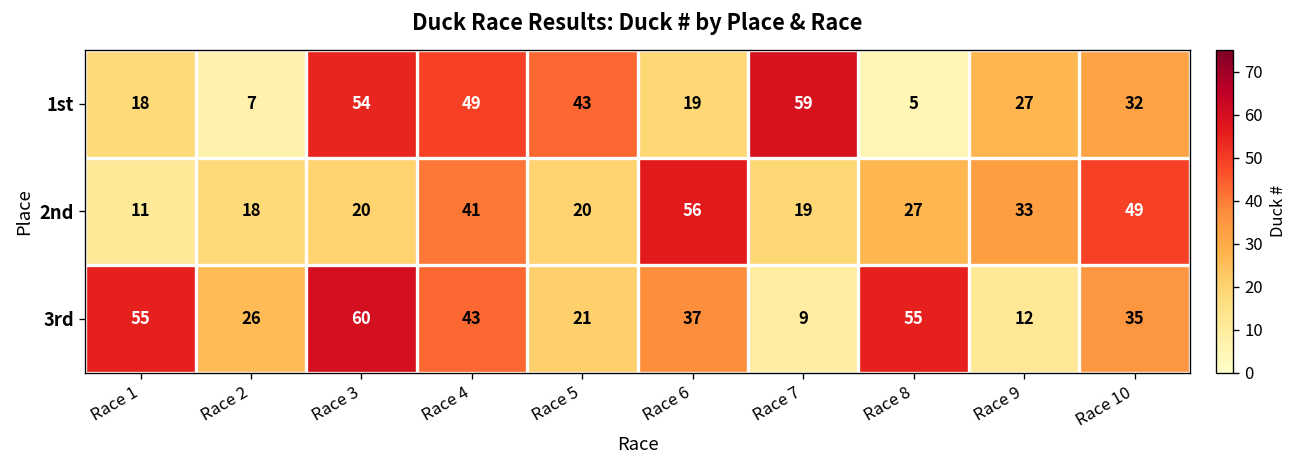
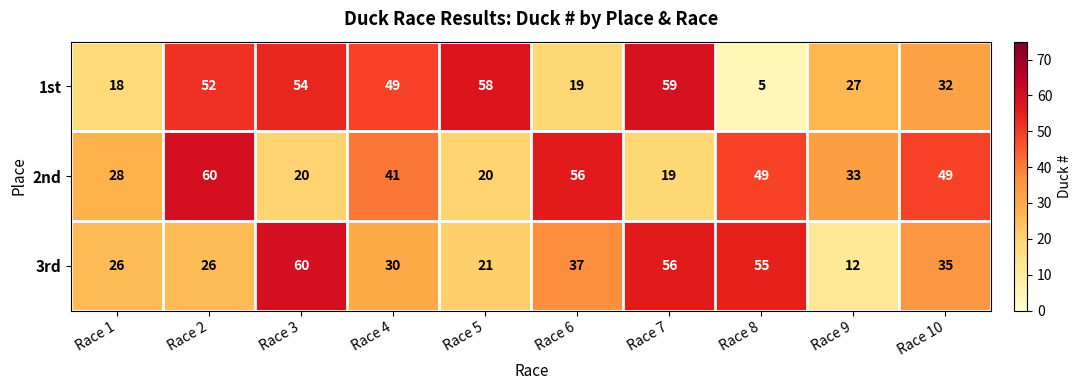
  {
    "1st": {
      "Race 1": 18,
-     "Race 2": 7,
+     "Race 2": 52,
      "Race 3": 54,
      "Race 4": 49,
-     "Race 5": 43,
+     "Race 5": 58,
      "Race 6": 19,
      "Race 7": 59,
      "Race 8": 5,
      "Race 9": 27,
      "Race 10": 32
    },
    "2nd": {
-     "Race 1": 11,
-     "Race 2": 18,
+     "Race 1": 28,
+     "Race 2": 60,
      "Race 3": 20,
      "Race 4": 41,
      "Race 5": 20,
      "Race 6": 56,
      "Race 7": 19,
-     "Race 8": 27,
+     "Race 8": 49,
      "Race 9": 33,
      "Race 10": 49
    },
    "3rd": {
-     "Race 1": 55,
+     "Race 1": 26,
      "Race 2": 26,
      "Race 3": 60,
-     "Race 4": 43,
+     "Race 4": 30,
      "Race 5": 21,
      "Race 6": 37,
-     "Race 7": 9,
+     "Race 7": 56,
      "Race 8": 55,
      "Race 9": 12,
      "Race 10": 35
    }
  }
